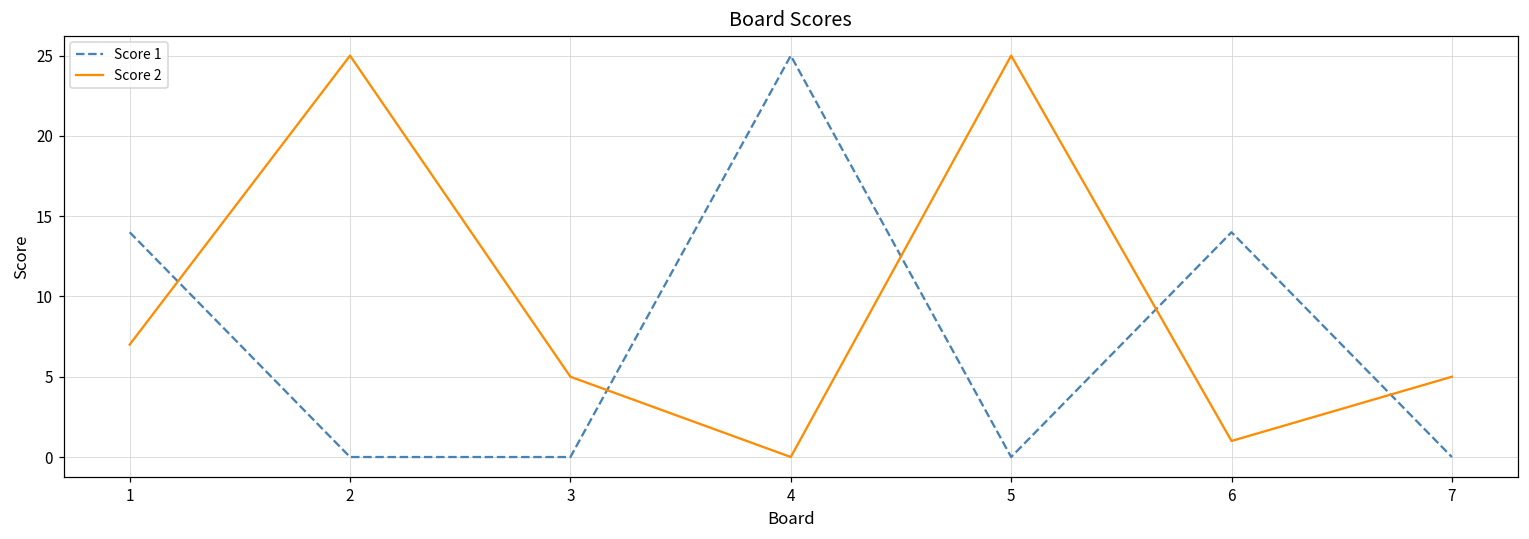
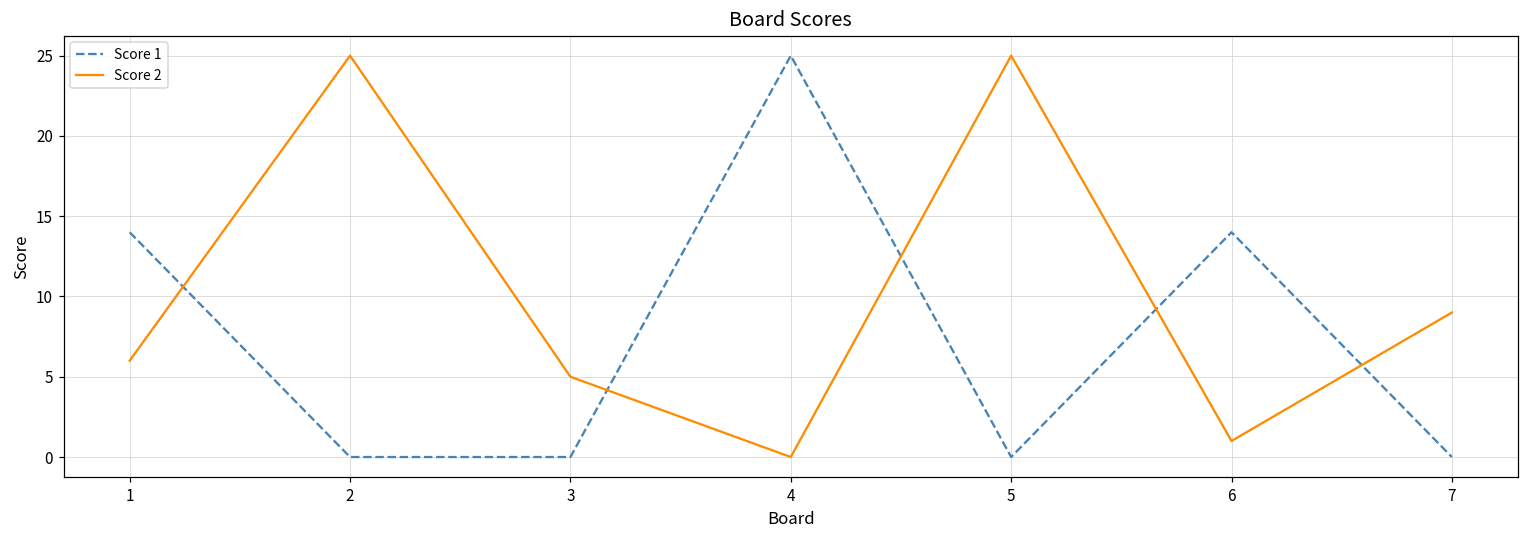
  {
    "Score 1": {
      "1": 14,
      "2": 0,
      "3": 0,
      "4": 25,
      "5": 0,
      "6": 14,
      "7": 0
    },
    "Score 2": {
-     "1": 7,
+     "1": 6,
      "2": 25,
      "3": 5,
      "4": 0,
      "5": 25,
      "6": 1,
-     "7": 5
+     "7": 9
    }
  }
